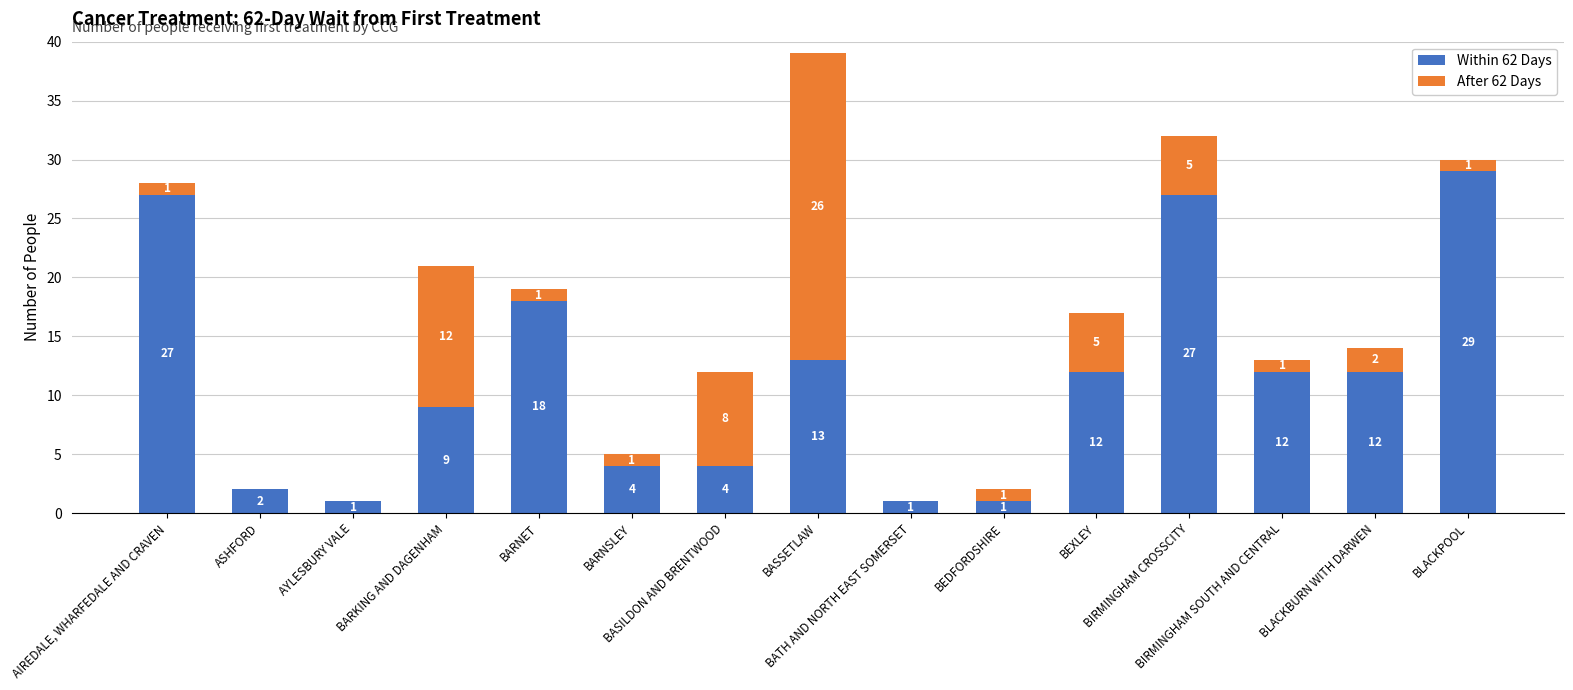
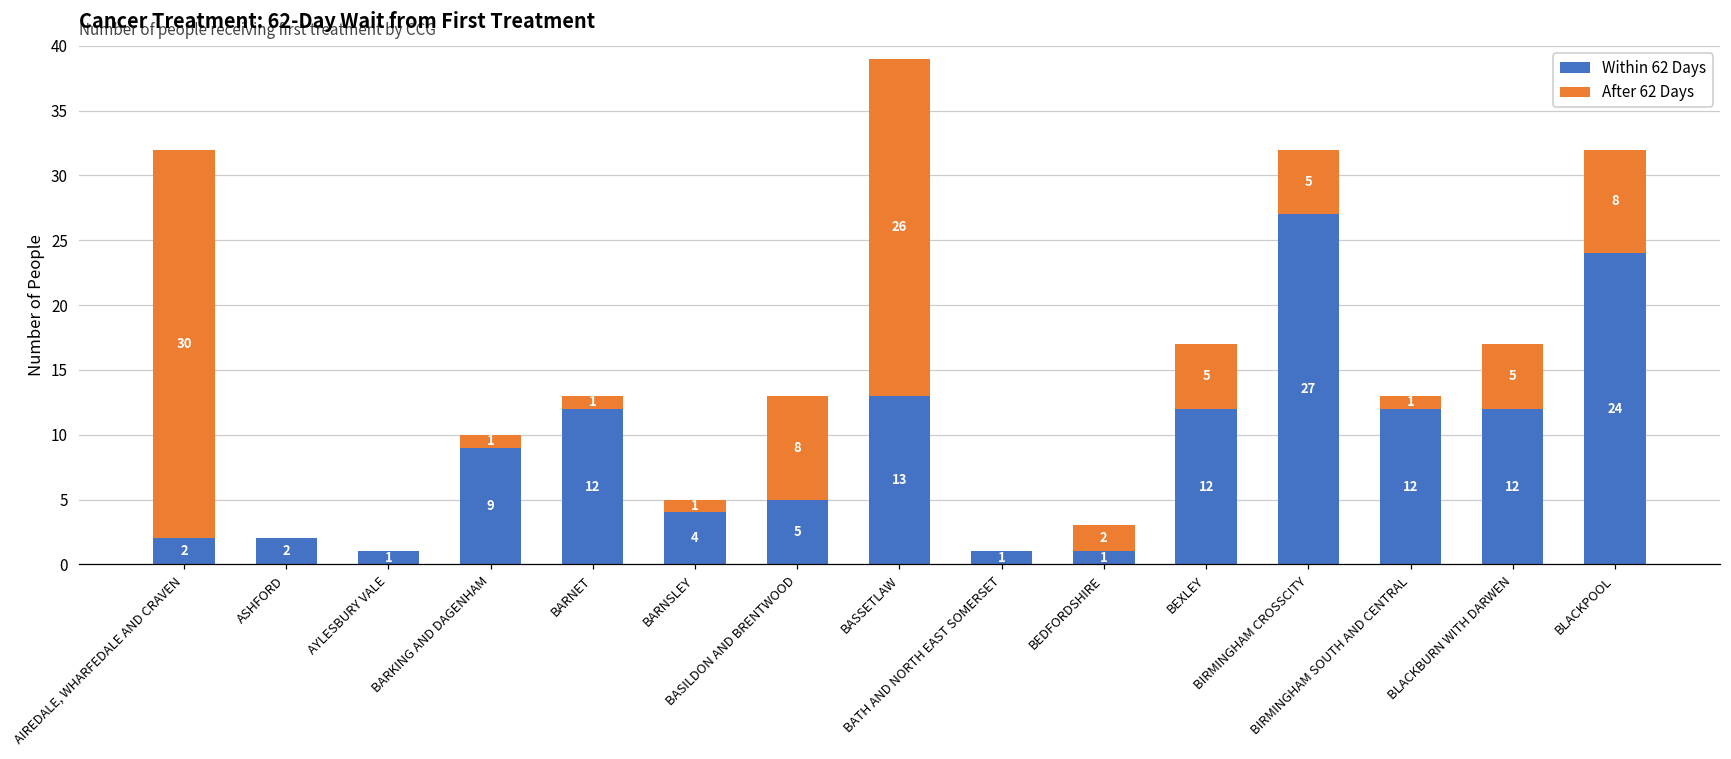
  {
    "Within 62 Days": {
-     "AIREDALE, WHARFEDALE AND CRAVEN": 27,
+     "AIREDALE, WHARFEDALE AND CRAVEN": 2,
      "ASHFORD": 2,
      "AYLESBURY VALE": 1,
      "BARKING AND DAGENHAM": 9,
-     "BARNET": 18,
+     "BARNET": 12,
      "BARNSLEY": 4,
-     "BASILDON AND BRENTWOOD": 4,
+     "BASILDON AND BRENTWOOD": 5,
      "BASSETLAW": 13,
      "BATH AND NORTH EAST SOMERSET": 1,
      "BEDFORDSHIRE": 1,
      "BEXLEY": 12,
      "BIRMINGHAM CROSSCITY": 27,
      "BIRMINGHAM SOUTH AND CENTRAL": 12,
      "BLACKBURN WITH DARWEN": 12,
-     "BLACKPOOL": 29
+     "BLACKPOOL": 24
    },
    "After 62 Days": {
-     "AIREDALE, WHARFEDALE AND CRAVEN": 1,
-     "BARKING AND DAGENHAM": 12,
+     "AIREDALE, WHARFEDALE AND CRAVEN": 30,
+     "BARKING AND DAGENHAM": 1,
      "BARNET": 1,
      "BARNSLEY": 1,
      "BASILDON AND BRENTWOOD": 8,
      "BASSETLAW": 26,
-     "BEDFORDSHIRE": 1,
+     "BEDFORDSHIRE": 2,
      "BEXLEY": 5,
      "BIRMINGHAM CROSSCITY": 5,
      "BIRMINGHAM SOUTH AND CENTRAL": 1,
-     "BLACKBURN WITH DARWEN": 2,
-     "BLACKPOOL": 1
+     "BLACKBURN WITH DARWEN": 5,
+     "BLACKPOOL": 8
    }
  }
